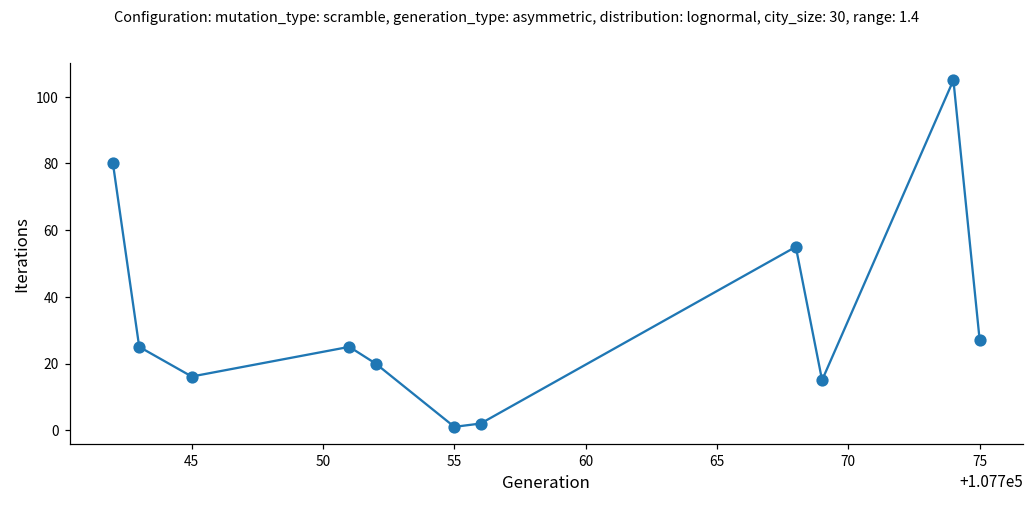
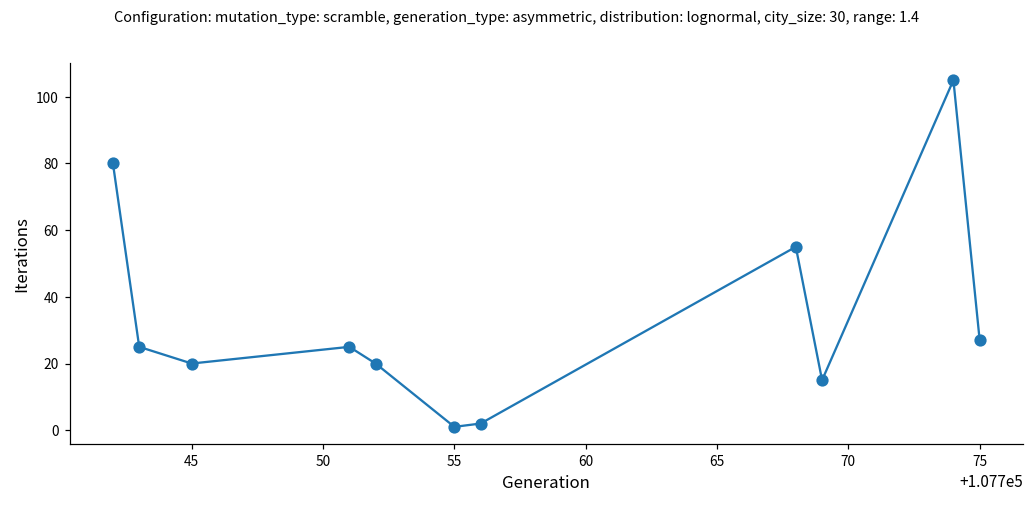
  {
-   "45": 16,
+   "45": 20,
    "55": 1,
    "75": 27
  }
